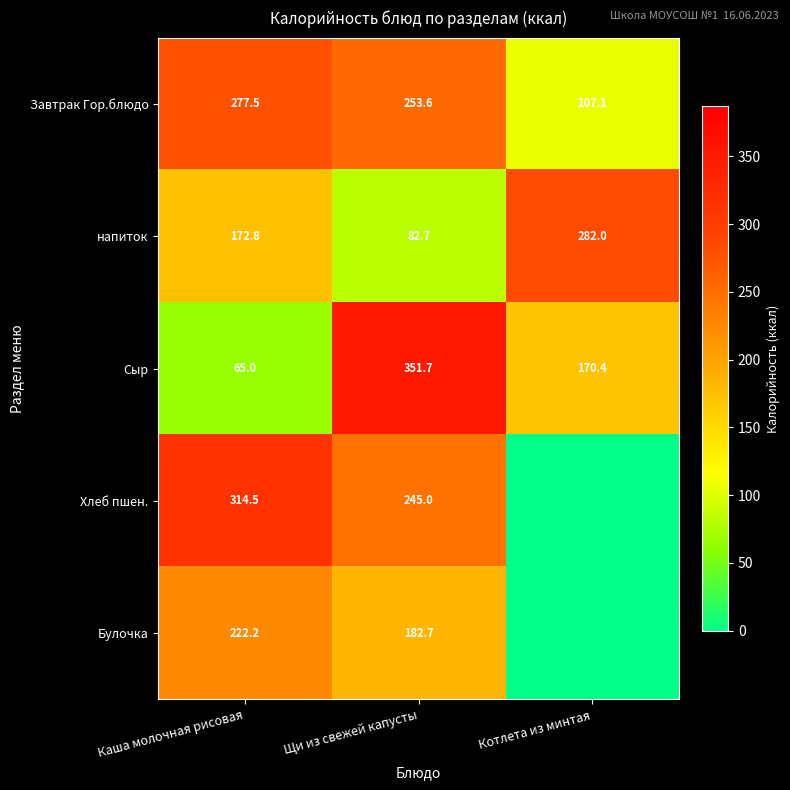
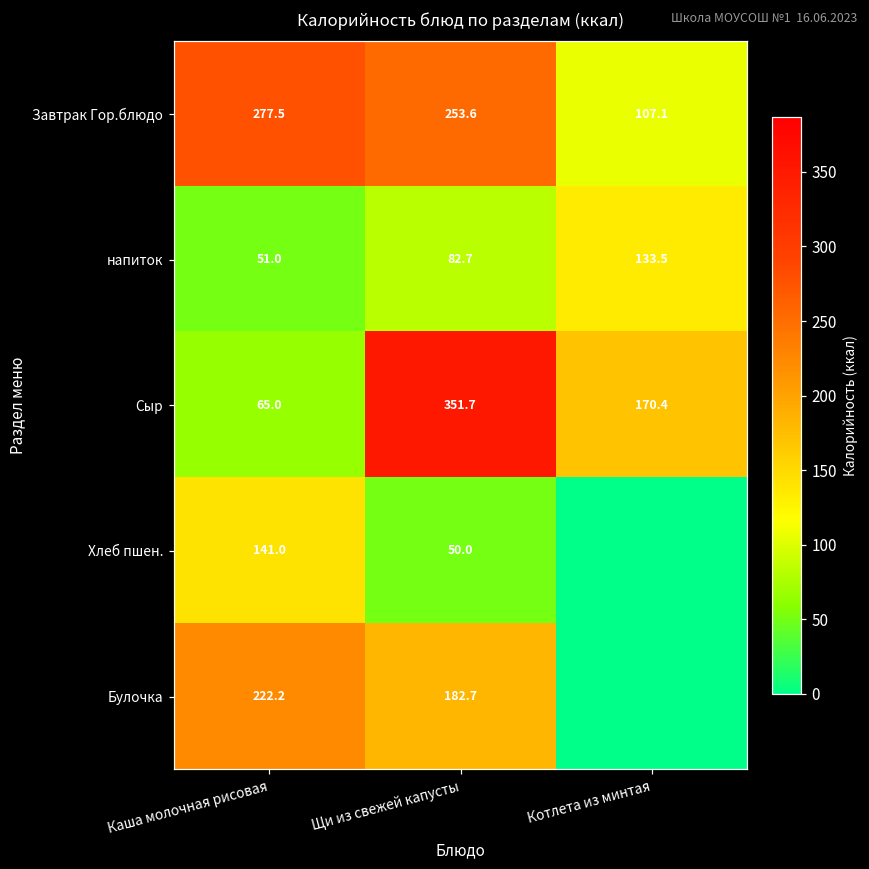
  {
    "Завтрак Гор.блюдо": {
      "Каша молочная рисовая": 277.5,
      "Щи из свежей капусты": 253.6,
      "Котлета из минтая": 107.1
    },
    "напиток": {
-     "Каша молочная рисовая": 172.8,
+     "Каша молочная рисовая": 51.0,
      "Щи из свежей капусты": 82.7,
-     "Котлета из минтая": 282.0
+     "Котлета из минтая": 133.5
    },
    "Сыр": {
      "Каша молочная рисовая": 65.0,
      "Щи из свежей капусты": 351.7,
      "Котлета из минтая": 170.4
    },
    "Хлеб пшен.": {
-     "Каша молочная рисовая": 314.5,
-     "Щи из свежей капусты": 245.0
+     "Каша молочная рисовая": 141.0,
+     "Щи из свежей капусты": 50.0
    },
    "Булочка": {
      "Каша молочная рисовая": 222.2,
      "Щи из свежей капусты": 182.7
    }
  }
